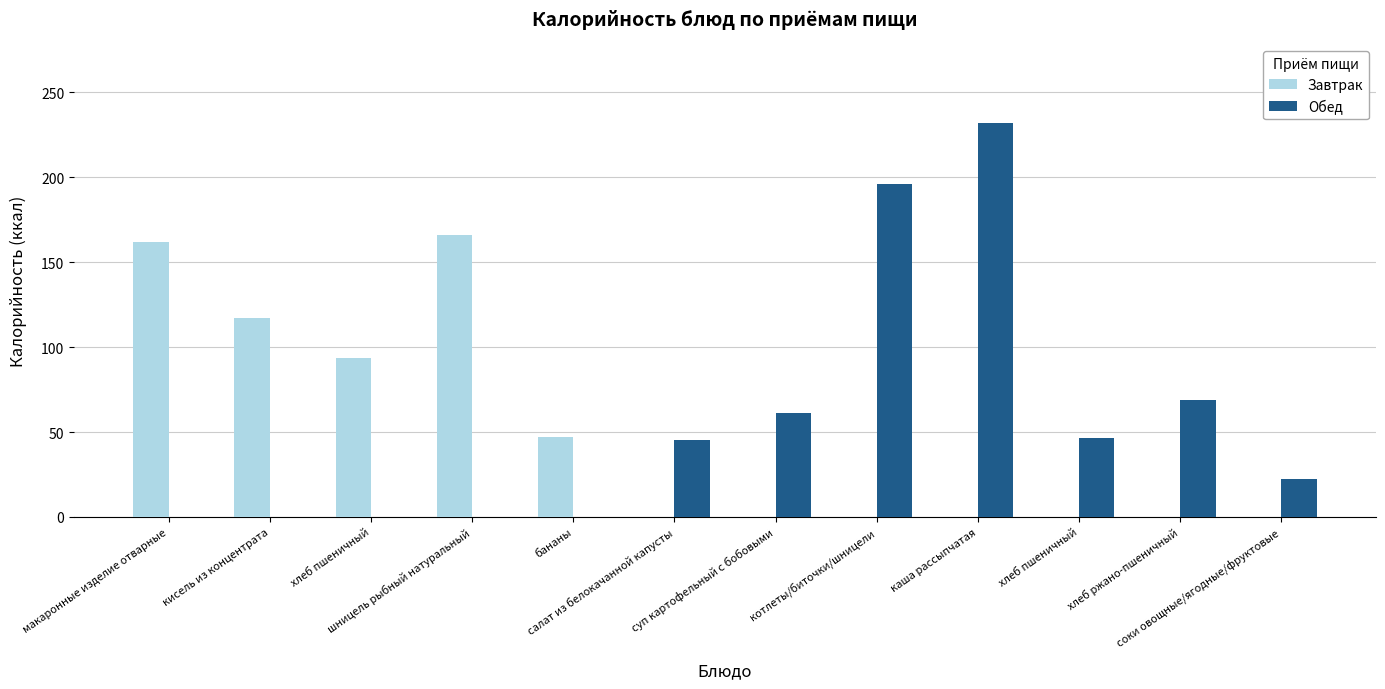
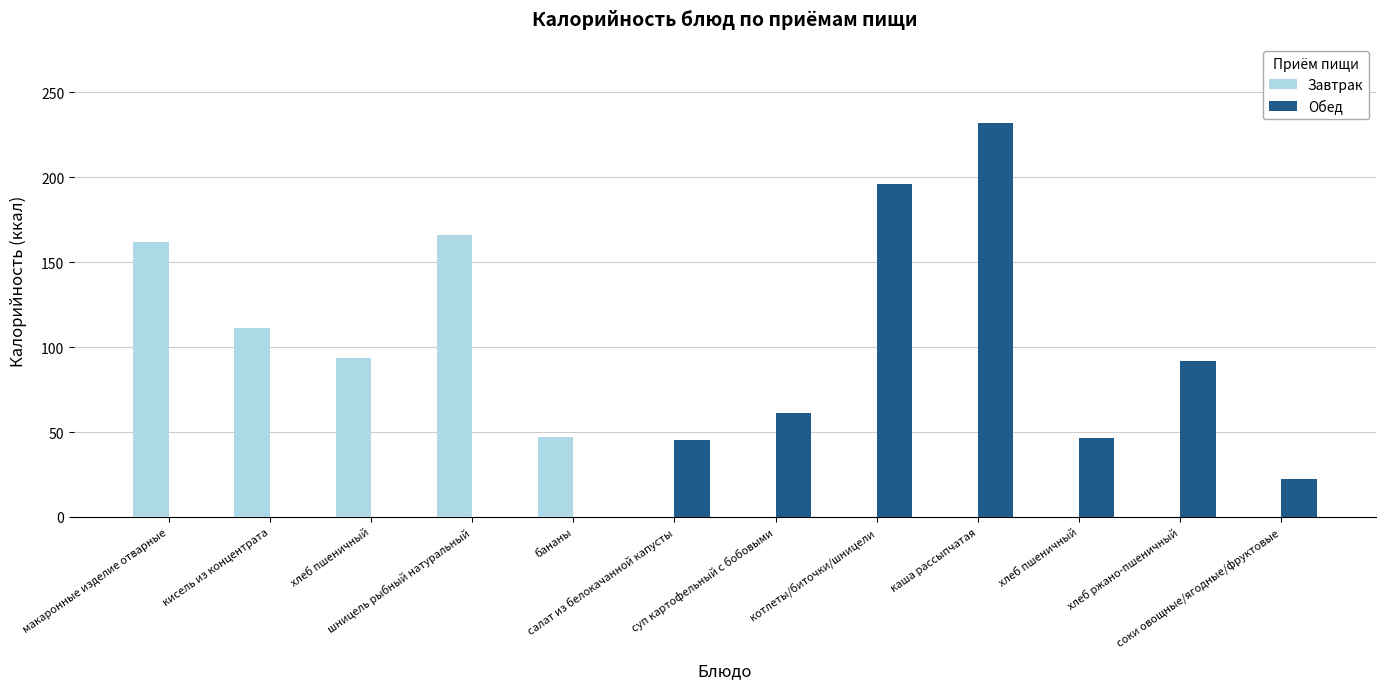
  {
    "Завтрак": {
      "макаронные изделие отварные": 162,
-     "кисель из концентрата": 117,
+     "кисель из концентрата": 111,
      "шницель рыбный натуральный": 166,
      "бананы": 47,
      "салат из белокачанной капусты": 0,
      "суп картофельный с бобовыми": 0,
      "котлеты/биточки/шницели": 0,
      "каша рассыпчатая": 0,
      "хлеб ржано-пшеничный": 0,
      "соки овощные/ягодные/фруктовые": 0
    },
    "Обед": {
      "макаронные изделие отварные": 0,
      "кисель из концентрата": 0,
      "шницель рыбный натуральный": 0,
      "бананы": 0,
      "салат из белокачанной капусты": 46,
      "суп картофельный с бобовыми": 61,
      "котлеты/биточки/шницели": 196,
      "каша рассыпчатая": 232,
-     "хлеб ржано-пшеничный": 69,
+     "хлеб ржано-пшеничный": 92,
      "соки овощные/ягодные/фруктовые": 23
    }
  }
